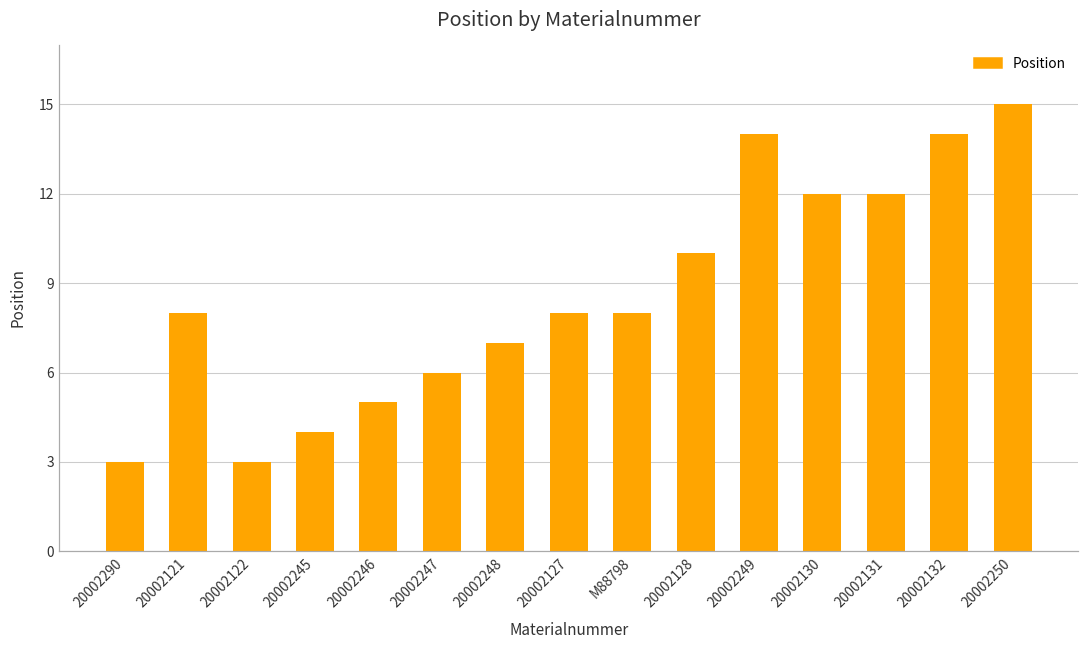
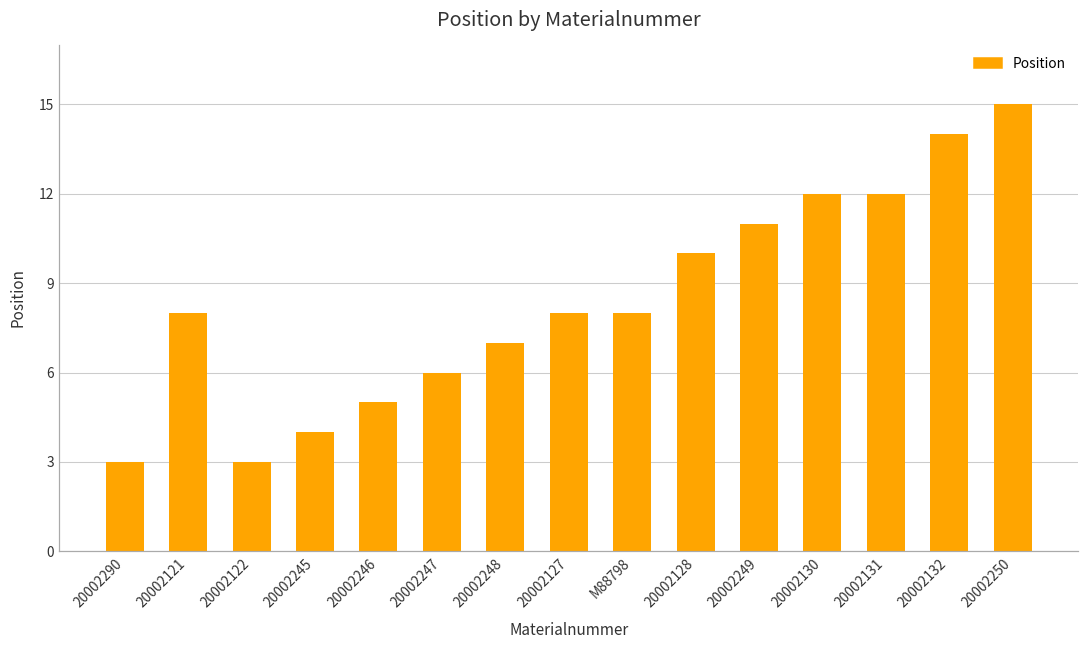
  {
    "20002290": 3,
    "20002121": 8,
    "20002122": 3,
    "20002245": 4,
    "20002246": 5,
    "20002247": 6,
    "20002248": 7,
    "20002127": 8,
    "M88798": 8,
    "20002128": 10,
-   "20002249": 14,
+   "20002249": 11,
    "20002130": 12,
    "20002131": 12,
    "20002132": 14,
    "20002250": 15
  }
